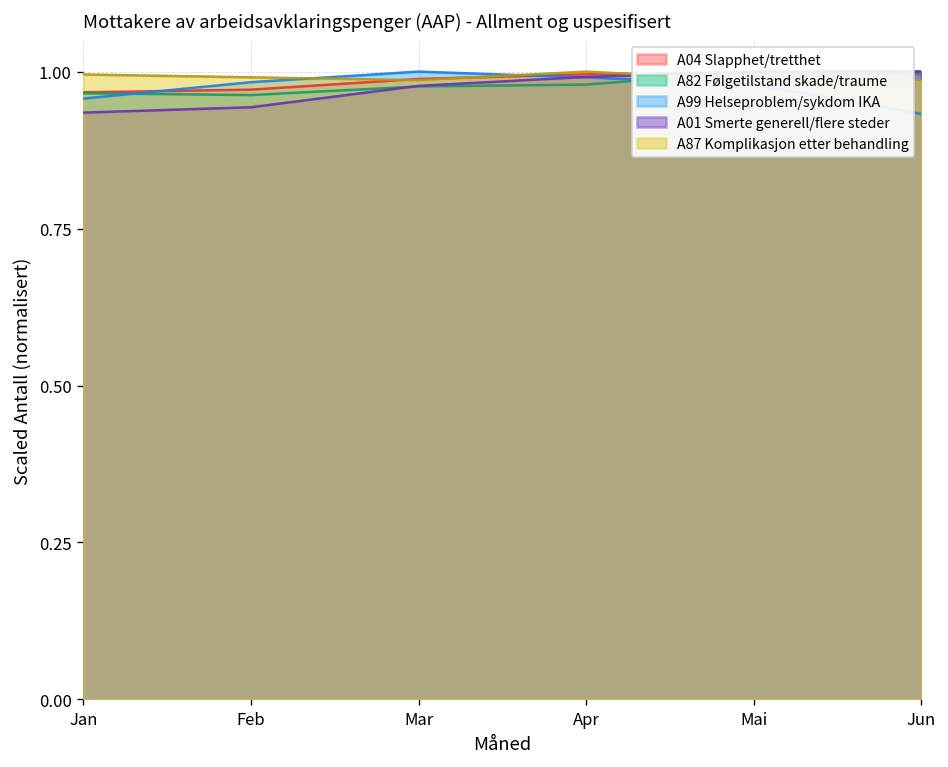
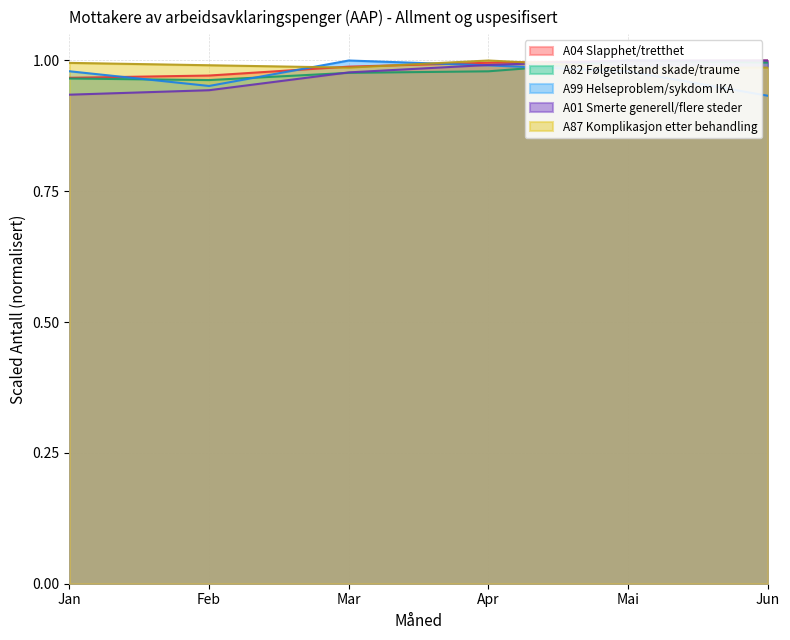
  {
    "A04 Slapphet/tretthet": {
      "Feb": 0.97
    },
    "A82 Følgetilstand skade/traume": {
      "Feb": 0.96,
      "Apr": 0.98
    },
    "A99 Helseproblem/sykdom IKA": {
-     "Jan": 0.96,
-     "Feb": 0.98,
+     "Jan": 0.98,
+     "Feb": 0.95,
      "Mar": 1.00,
      "Jun": 0.93
    },
    "A01 Smerte generell/flere steder": {
      "Jan": 0.93,
      "Feb": 0.94
    },
    "A87 Komplikasjon etter behandling": {
      "Jan": 1.00,
      "Feb": 0.99,
      "Jun": 0.99
    }
  }
